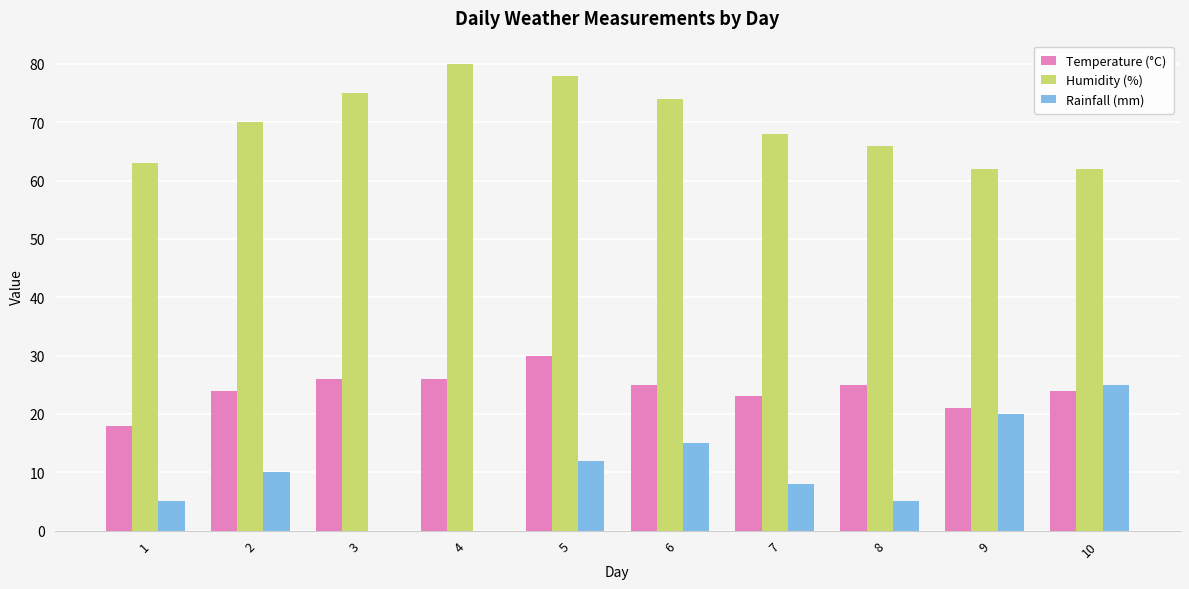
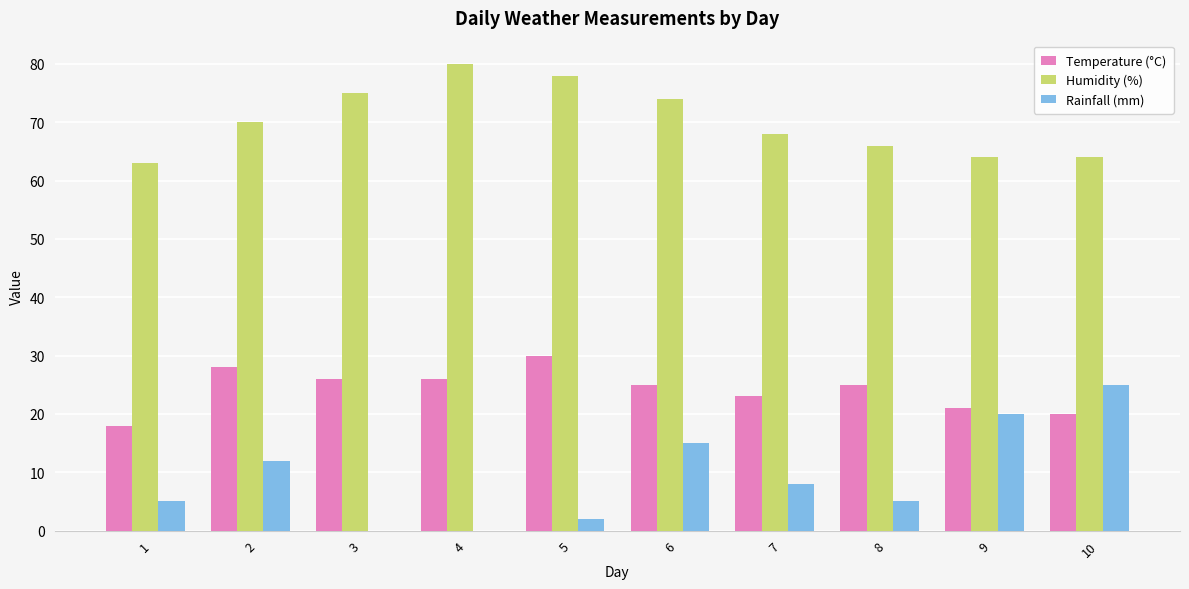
  {
    "Temperature (°C)": {
      "1": 18,
-     "2": 24,
+     "2": 28,
      "3": 26,
      "4": 26,
      "5": 30,
      "6": 25,
      "7": 23,
      "8": 25,
      "9": 21,
-     "10": 24
+     "10": 20
    },
    "Humidity (%)": {
      "1": 63,
      "2": 70,
      "3": 75,
      "4": 80,
      "5": 78,
      "6": 74,
      "7": 68,
      "8": 66,
-     "9": 62,
-     "10": 62
+     "9": 64,
+     "10": 64
    },
    "Rainfall (mm)": {
      "1": 5,
-     "2": 10,
+     "2": 12,
      "3": 0,
      "4": 0,
-     "5": 12,
+     "5": 2,
      "6": 15,
      "7": 8,
      "8": 5,
      "9": 20,
      "10": 25
    }
  }
